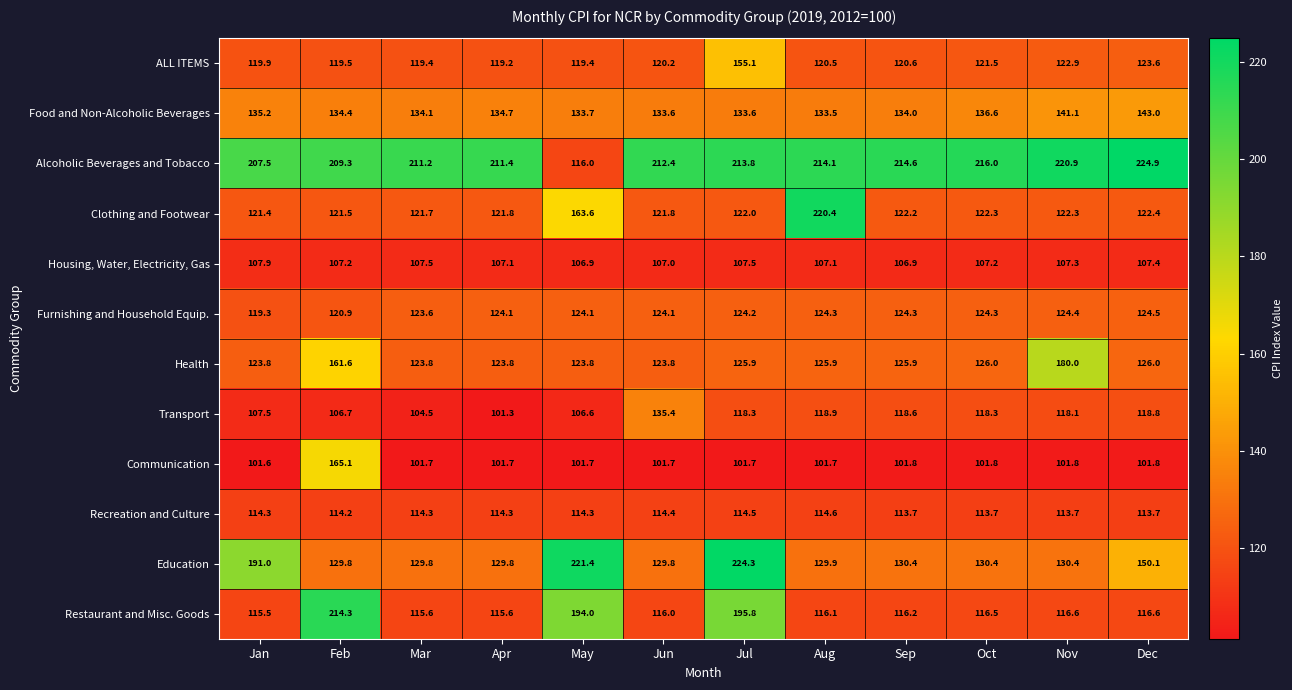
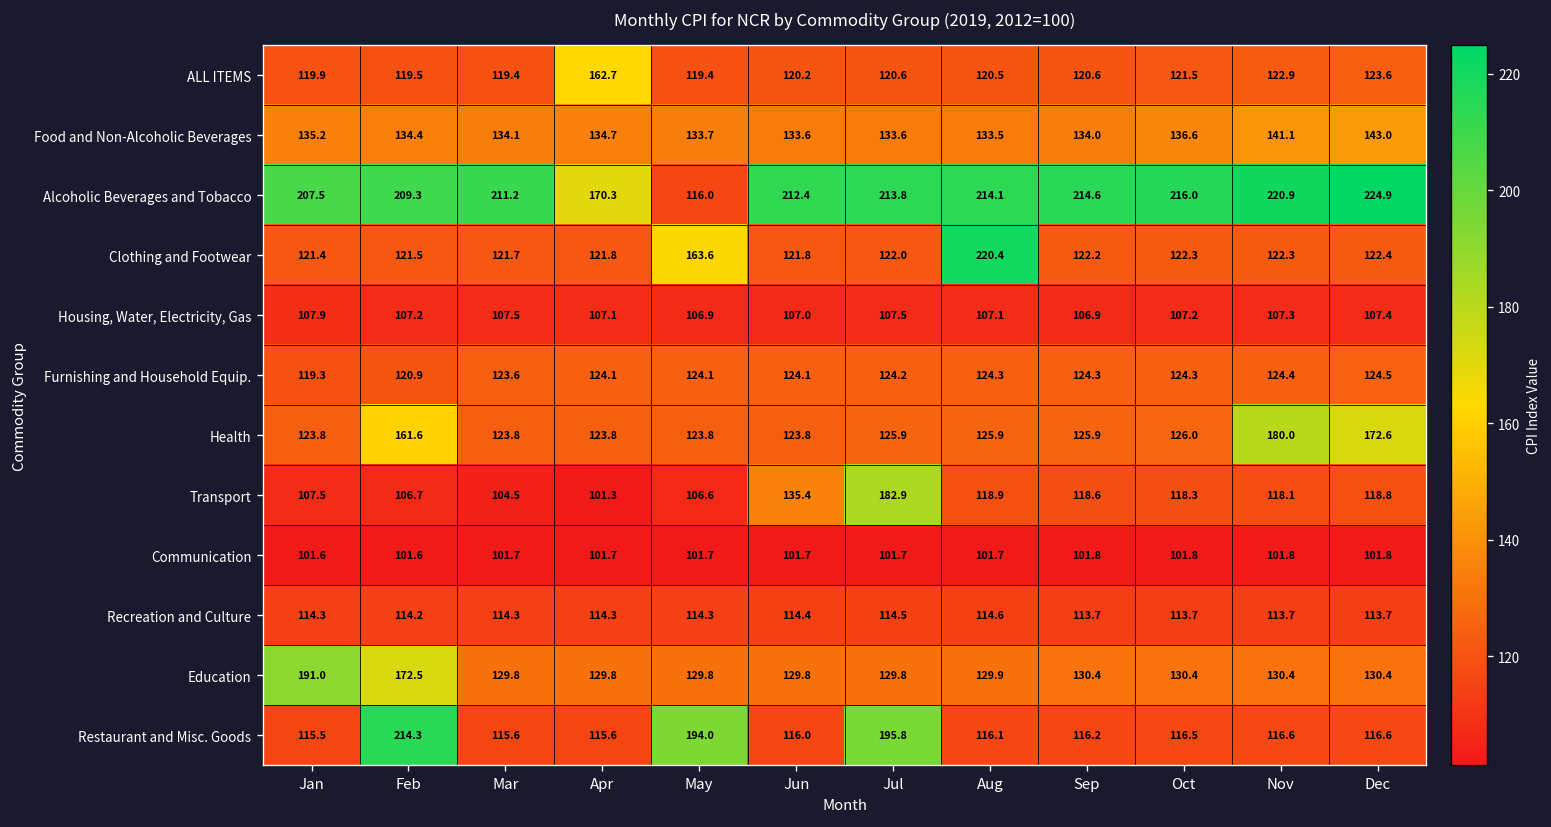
  {
    "ALL ITEMS": {
      "Jan": 119.9,
      "Feb": 119.5,
      "Mar": 119.4,
-     "Apr": 119.2,
+     "Apr": 162.7,
      "May": 119.4,
      "Jun": 120.2,
-     "Jul": 155.1,
+     "Jul": 120.6,
      "Aug": 120.5,
      "Sep": 120.6,
      "Oct": 121.5,
      "Nov": 122.9,
      "Dec": 123.6
    },
    "Food and Non-Alcoholic Beverages": {
      "Jan": 135.2,
      "Feb": 134.4,
      "Mar": 134.1,
      "Apr": 134.7,
      "May": 133.7,
      "Jun": 133.6,
      "Jul": 133.6,
      "Aug": 133.5,
      "Sep": 134.0,
      "Oct": 136.6,
      "Nov": 141.1,
      "Dec": 143.0
    },
    "Alcoholic Beverages and Tobacco": {
      "Jan": 207.5,
      "Feb": 209.3,
      "Mar": 211.2,
-     "Apr": 211.4,
+     "Apr": 170.3,
      "May": 116.0,
      "Jun": 212.4,
      "Jul": 213.8,
      "Aug": 214.1,
      "Sep": 214.6,
      "Oct": 216.0,
      "Nov": 220.9,
      "Dec": 224.9
    },
    "Clothing and Footwear": {
      "Jan": 121.4,
      "Feb": 121.5,
      "Mar": 121.7,
      "Apr": 121.8,
      "May": 163.6,
      "Jun": 121.8,
      "Jul": 122.0,
      "Aug": 220.4,
      "Sep": 122.2,
      "Oct": 122.3,
      "Nov": 122.3,
      "Dec": 122.4
    },
    "Housing, Water, Electricity, Gas": {
      "Jan": 107.9,
      "Feb": 107.2,
      "Mar": 107.5,
      "Apr": 107.1,
      "May": 106.9,
      "Jun": 107.0,
      "Jul": 107.5,
      "Aug": 107.1,
      "Sep": 106.9,
      "Oct": 107.2,
      "Nov": 107.3,
      "Dec": 107.4
    },
    "Furnishing and Household Equip.": {
      "Jan": 119.3,
      "Feb": 120.9,
      "Mar": 123.6,
      "Apr": 124.1,
      "May": 124.1,
      "Jun": 124.1,
      "Jul": 124.2,
      "Aug": 124.3,
      "Sep": 124.3,
      "Oct": 124.3,
      "Nov": 124.4,
      "Dec": 124.5
    },
    "Health": {
      "Jan": 123.8,
      "Feb": 161.6,
      "Mar": 123.8,
      "Apr": 123.8,
      "May": 123.8,
      "Jun": 123.8,
      "Jul": 125.9,
      "Aug": 125.9,
      "Sep": 125.9,
      "Oct": 126.0,
      "Nov": 180.0,
-     "Dec": 126.0
+     "Dec": 172.6
    },
    "Transport": {
      "Jan": 107.5,
      "Feb": 106.7,
      "Mar": 104.5,
      "Apr": 101.3,
      "May": 106.6,
      "Jun": 135.4,
-     "Jul": 118.3,
+     "Jul": 182.9,
      "Aug": 118.9,
      "Sep": 118.6,
      "Oct": 118.3,
      "Nov": 118.1,
      "Dec": 118.8
    },
    "Communication": {
      "Jan": 101.6,
-     "Feb": 165.1,
+     "Feb": 101.6,
      "Mar": 101.7,
      "Apr": 101.7,
      "May": 101.7,
      "Jun": 101.7,
      "Jul": 101.7,
      "Aug": 101.7,
      "Sep": 101.8,
      "Oct": 101.8,
      "Nov": 101.8,
      "Dec": 101.8
    },
    "Recreation and Culture": {
      "Jan": 114.3,
      "Feb": 114.2,
      "Mar": 114.3,
      "Apr": 114.3,
      "May": 114.3,
      "Jun": 114.4,
      "Jul": 114.5,
      "Aug": 114.6,
      "Sep": 113.7,
      "Oct": 113.7,
      "Nov": 113.7,
      "Dec": 113.7
    },
    "Education": {
      "Jan": 191.0,
-     "Feb": 129.8,
+     "Feb": 172.5,
      "Mar": 129.8,
      "Apr": 129.8,
-     "May": 221.4,
+     "May": 129.8,
      "Jun": 129.8,
-     "Jul": 224.3,
+     "Jul": 129.8,
      "Aug": 129.9,
      "Sep": 130.4,
      "Oct": 130.4,
      "Nov": 130.4,
-     "Dec": 150.1
+     "Dec": 130.4
    },
    "Restaurant and Misc. Goods": {
      "Jan": 115.5,
      "Feb": 214.3,
      "Mar": 115.6,
      "Apr": 115.6,
      "May": 194.0,
      "Jun": 116.0,
      "Jul": 195.8,
      "Aug": 116.1,
      "Sep": 116.2,
      "Oct": 116.5,
      "Nov": 116.6,
      "Dec": 116.6
    }
  }
